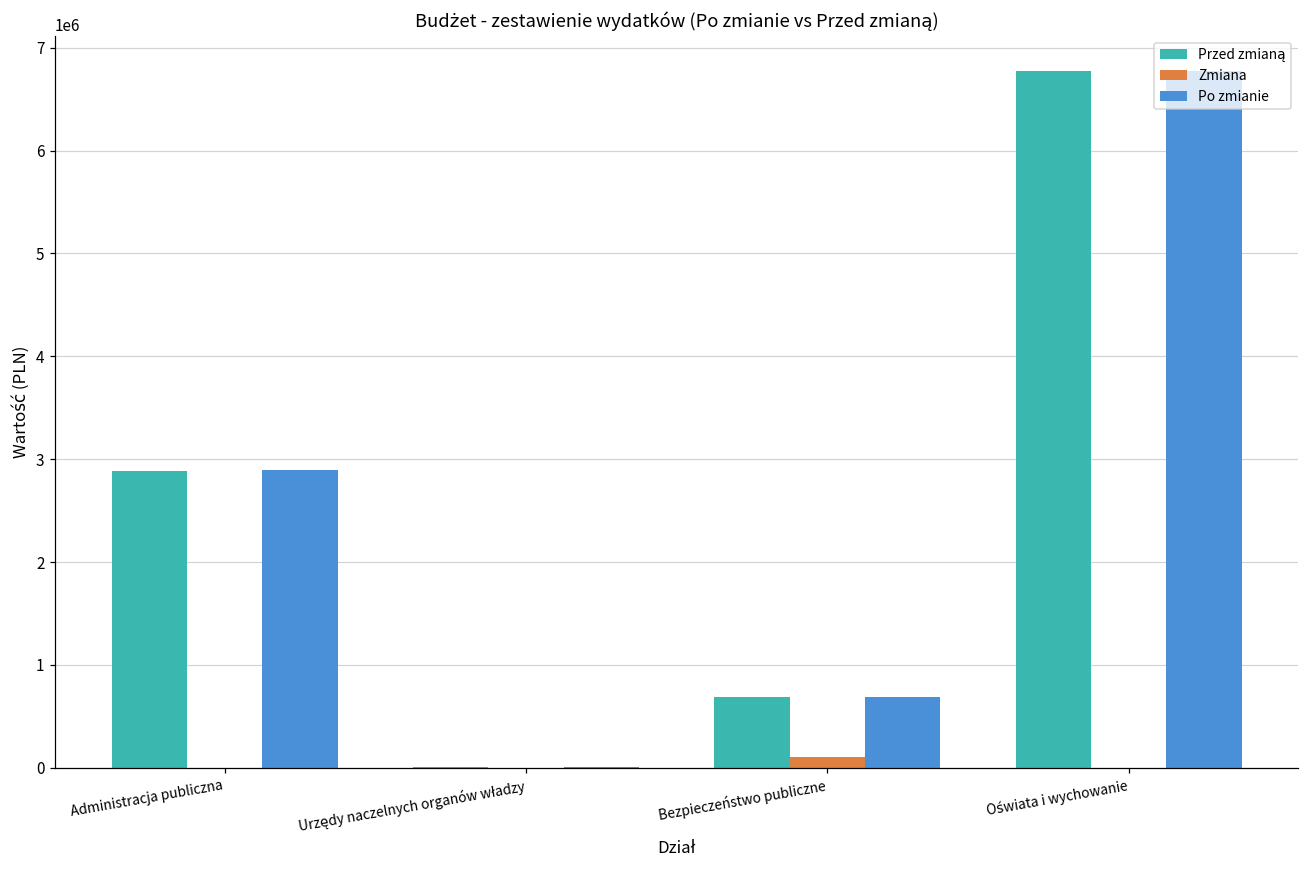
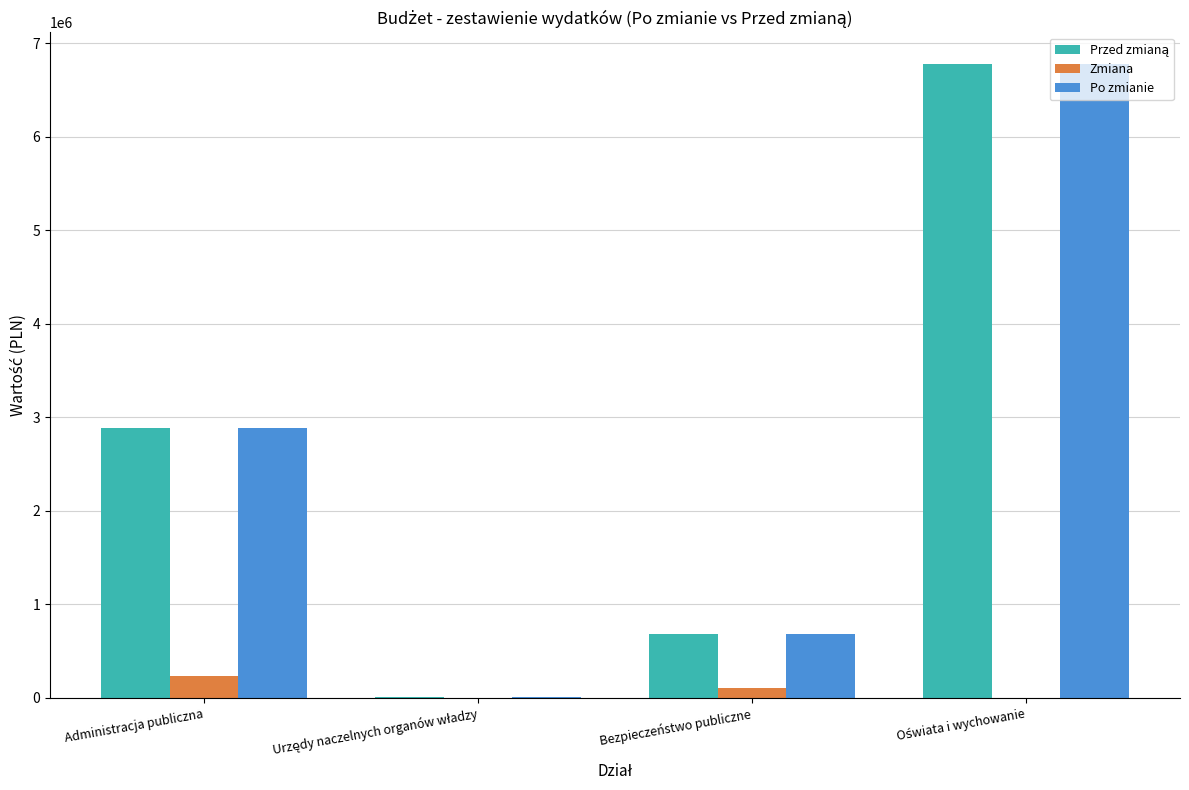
  {
    "Zmiana": {
-     "Administracja publiczna": 0,
+     "Administracja publiczna": 200000,
      "Urzędy naczelnych organów władzy": 0,
      "Bezpieczeństwo publiczne": 100000,
      "Oświata i wychowanie": 0
    }
  }
